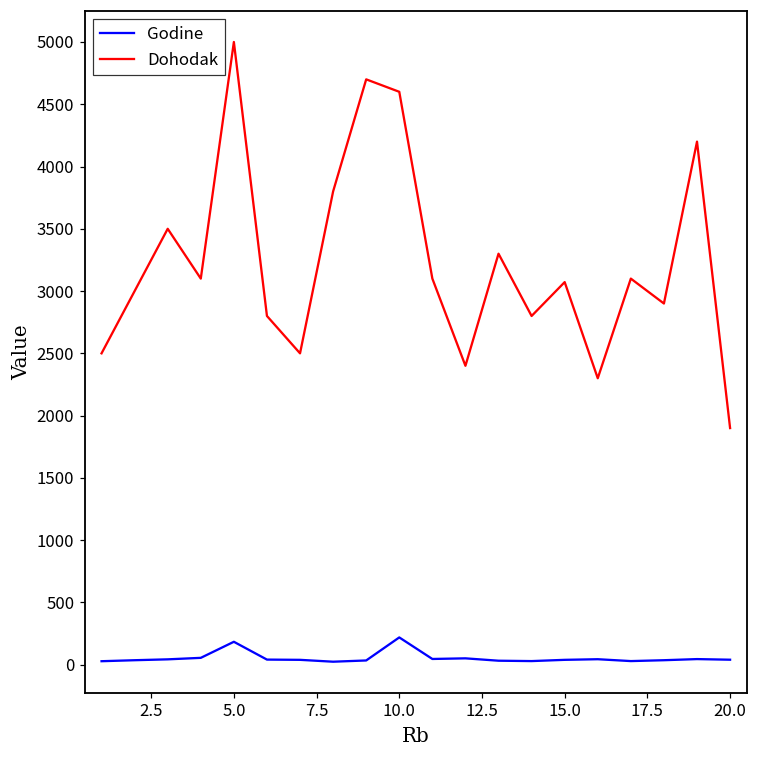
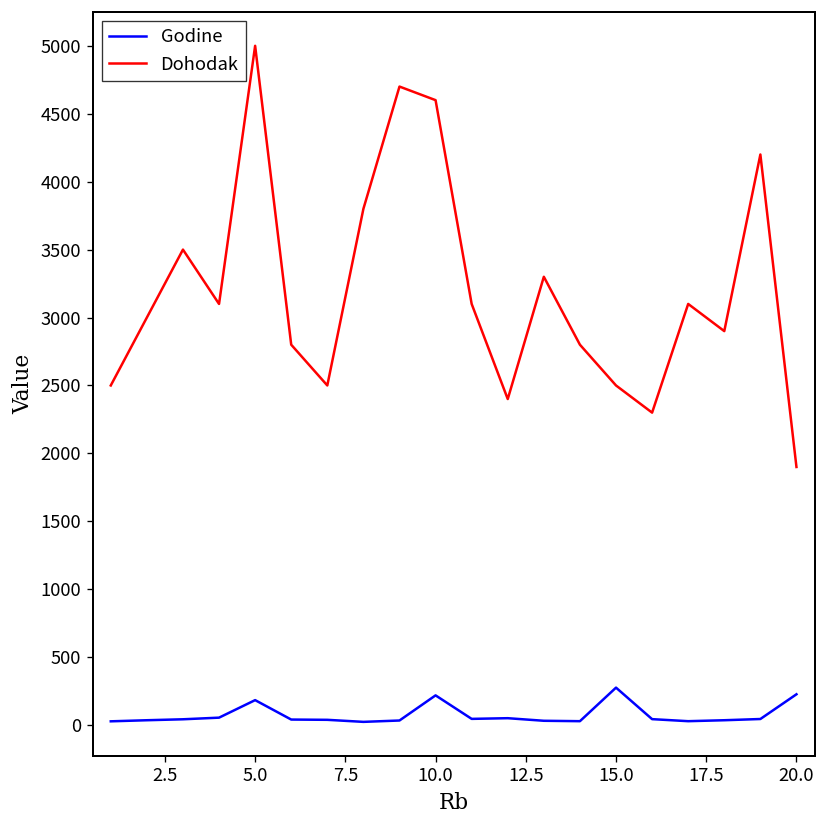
  {
    "Godine": {
      "5.0": 180,
      "10.0": 220,
-     "15.0": 40,
-     "20.0": 40
+     "15.0": 280,
+     "20.0": 230
    },
    "Dohodak": {
      "5.0": 5000,
      "10.0": 4600,
-     "15.0": 3070,
+     "15.0": 2500,
      "20.0": 1900
    }
  }
